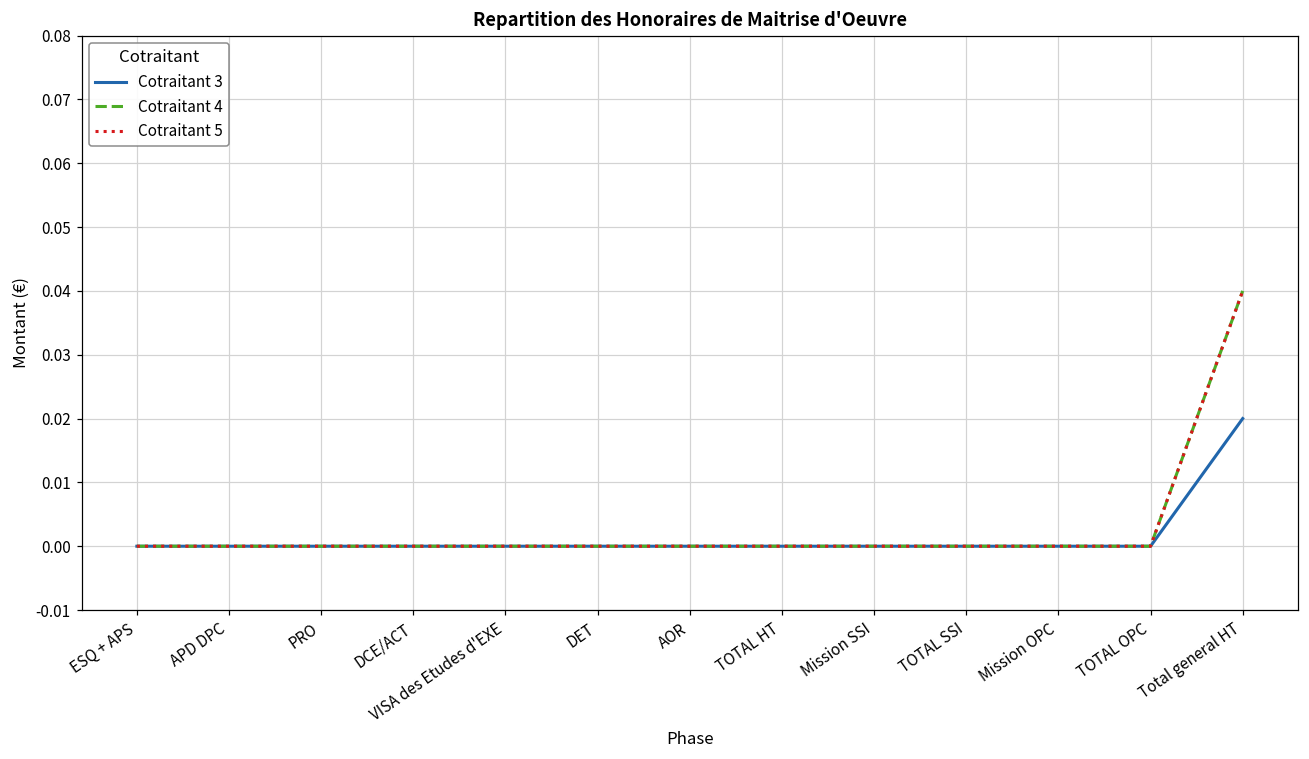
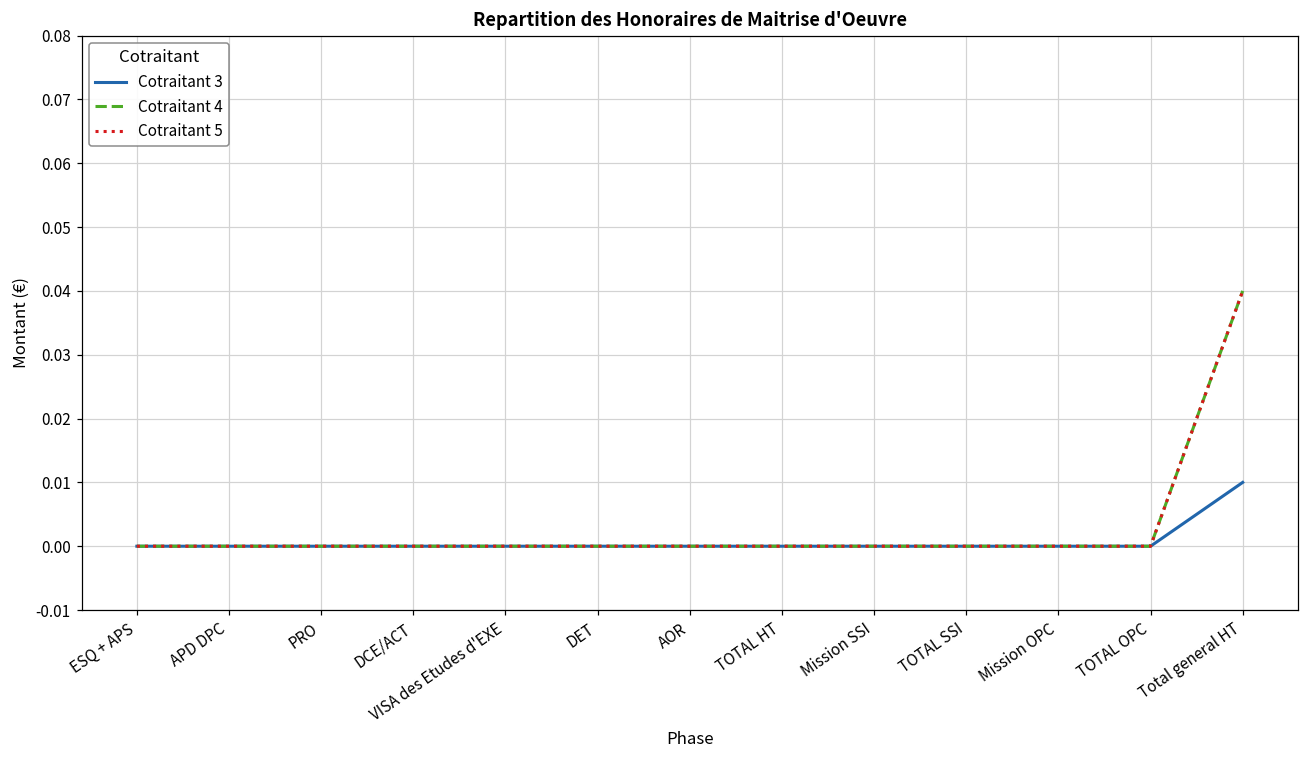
  {
    "Cotraitant 3": {
-     "Total general HT": 0.02
+     "Total general HT": 0.01
    },
    "Cotraitant 5": {
      "Total general HT": 0.04
    }
  }
